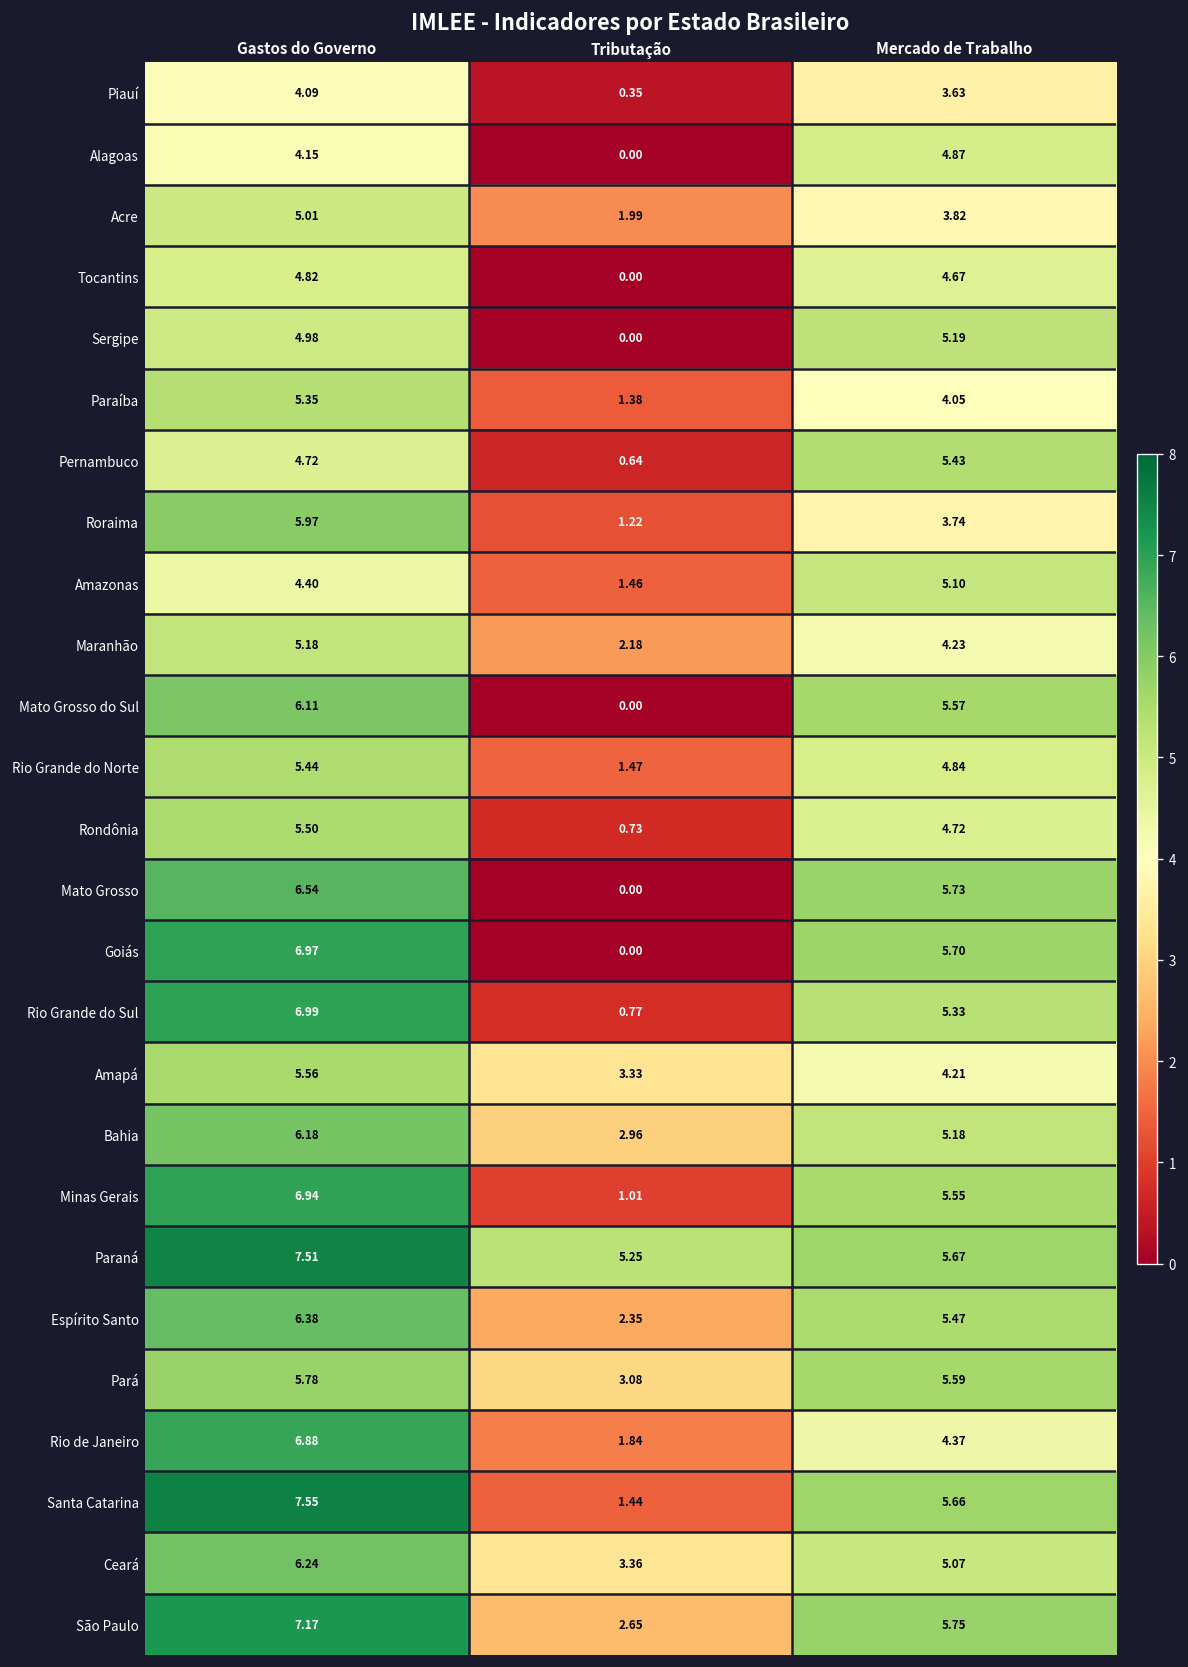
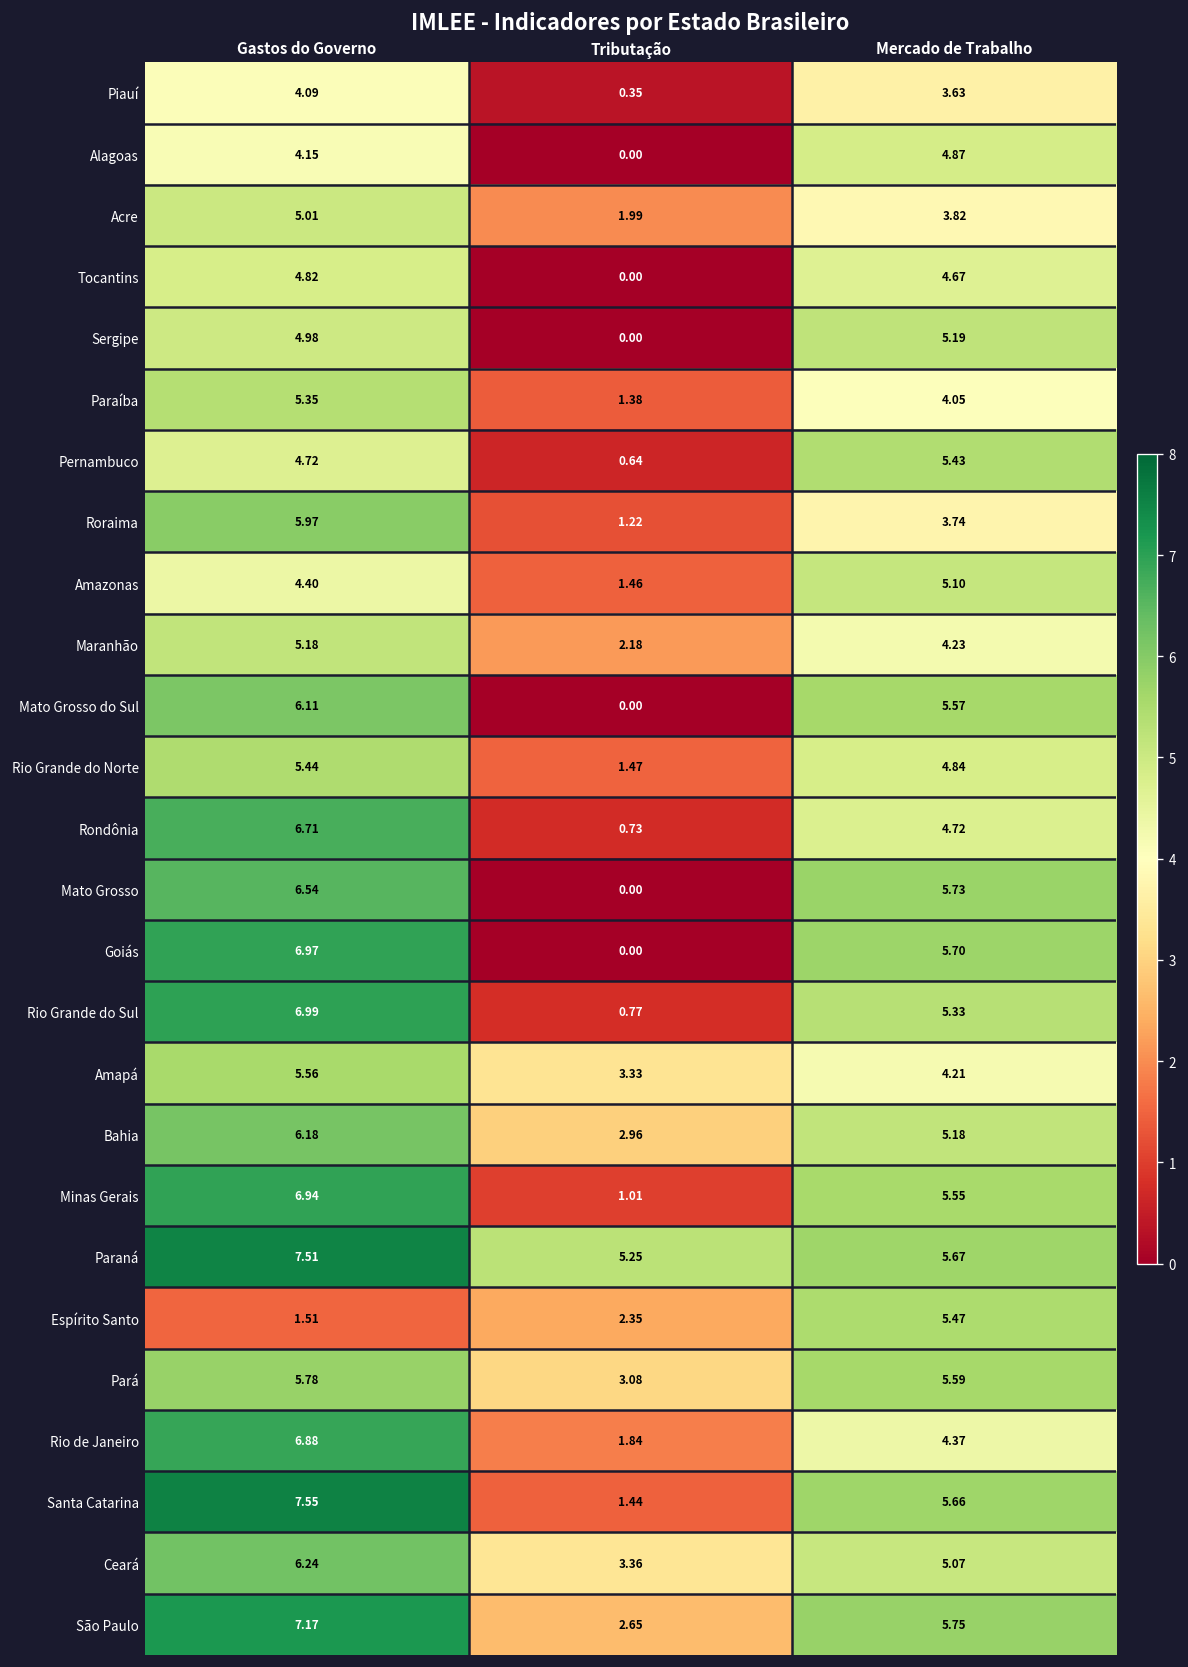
  {
    "Piauí": {
      "Gastos do Governo": 4.09,
      "Tributação": 0.35,
      "Mercado de Trabalho": 3.63
    },
    "Alagoas": {
      "Gastos do Governo": 4.15,
      "Tributação": 0.00,
      "Mercado de Trabalho": 4.87
    },
    "Acre": {
      "Gastos do Governo": 5.01,
      "Tributação": 1.99,
      "Mercado de Trabalho": 3.82
    },
    "Tocantins": {
      "Gastos do Governo": 4.82,
      "Tributação": 0.00,
      "Mercado de Trabalho": 4.67
    },
    "Sergipe": {
      "Gastos do Governo": 4.98,
      "Tributação": 0.00,
      "Mercado de Trabalho": 5.19
    },
    "Paraíba": {
      "Gastos do Governo": 5.35,
      "Tributação": 1.38,
      "Mercado de Trabalho": 4.05
    },
    "Pernambuco": {
      "Gastos do Governo": 4.72,
      "Tributação": 0.64,
      "Mercado de Trabalho": 5.43
    },
    "Roraima": {
      "Gastos do Governo": 5.97,
      "Tributação": 1.22,
      "Mercado de Trabalho": 3.74
    },
    "Amazonas": {
      "Gastos do Governo": 4.40,
      "Tributação": 1.46,
      "Mercado de Trabalho": 5.10
    },
    "Maranhão": {
      "Gastos do Governo": 5.18,
      "Tributação": 2.18,
      "Mercado de Trabalho": 4.23
    },
    "Mato Grosso do Sul": {
      "Gastos do Governo": 6.11,
      "Tributação": 0.00,
      "Mercado de Trabalho": 5.57
    },
    "Rio Grande do Norte": {
      "Gastos do Governo": 5.44,
      "Tributação": 1.47,
      "Mercado de Trabalho": 4.84
    },
    "Rondônia": {
-     "Gastos do Governo": 5.50,
+     "Gastos do Governo": 6.71,
      "Tributação": 0.73,
      "Mercado de Trabalho": 4.72
    },
    "Mato Grosso": {
      "Gastos do Governo": 6.54,
      "Tributação": 0.00,
      "Mercado de Trabalho": 5.73
    },
    "Goiás": {
      "Gastos do Governo": 6.97,
      "Tributação": 0.00,
      "Mercado de Trabalho": 5.70
    },
    "Rio Grande do Sul": {
      "Gastos do Governo": 6.99,
      "Tributação": 0.77,
      "Mercado de Trabalho": 5.33
    },
    "Amapá": {
      "Gastos do Governo": 5.56,
      "Tributação": 3.33,
      "Mercado de Trabalho": 4.21
    },
    "Bahia": {
      "Gastos do Governo": 6.18,
      "Tributação": 2.96,
      "Mercado de Trabalho": 5.18
    },
    "Minas Gerais": {
      "Gastos do Governo": 6.94,
      "Tributação": 1.01,
      "Mercado de Trabalho": 5.55
    },
    "Paraná": {
      "Gastos do Governo": 7.51,
      "Tributação": 5.25,
      "Mercado de Trabalho": 5.67
    },
    "Espírito Santo": {
-     "Gastos do Governo": 6.38,
+     "Gastos do Governo": 1.51,
      "Tributação": 2.35,
      "Mercado de Trabalho": 5.47
    },
    "Pará": {
      "Gastos do Governo": 5.78,
      "Tributação": 3.08,
      "Mercado de Trabalho": 5.59
    },
    "Rio de Janeiro": {
      "Gastos do Governo": 6.88,
      "Tributação": 1.84,
      "Mercado de Trabalho": 4.37
    },
    "Santa Catarina": {
      "Gastos do Governo": 7.55,
      "Tributação": 1.44,
      "Mercado de Trabalho": 5.66
    },
    "Ceará": {
      "Gastos do Governo": 6.24,
      "Tributação": 3.36,
      "Mercado de Trabalho": 5.07
    },
    "São Paulo": {
      "Gastos do Governo": 7.17,
      "Tributação": 2.65,
      "Mercado de Trabalho": 5.75
    }
  }
